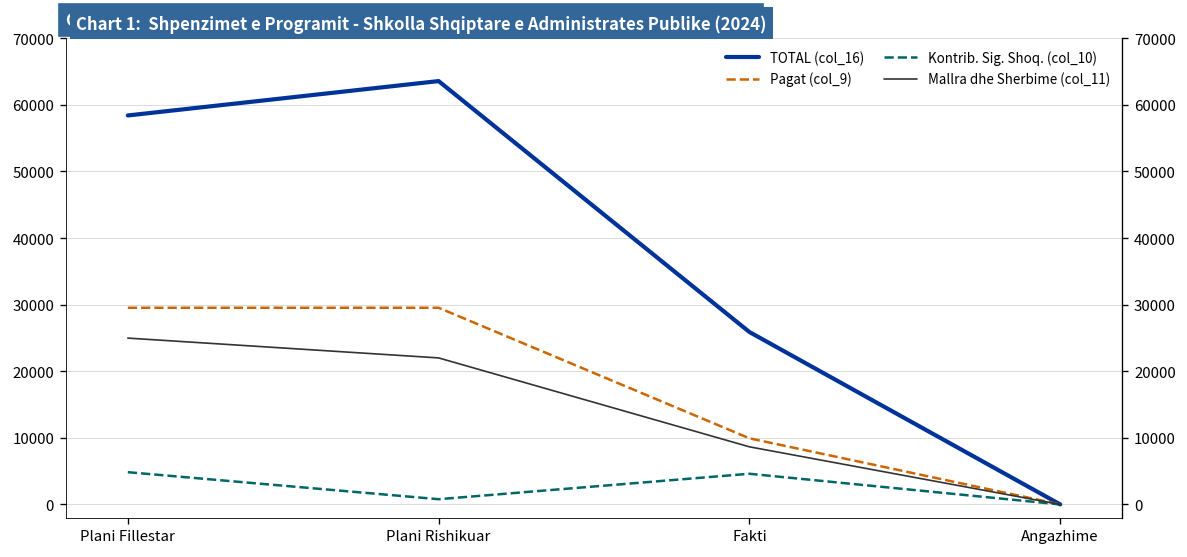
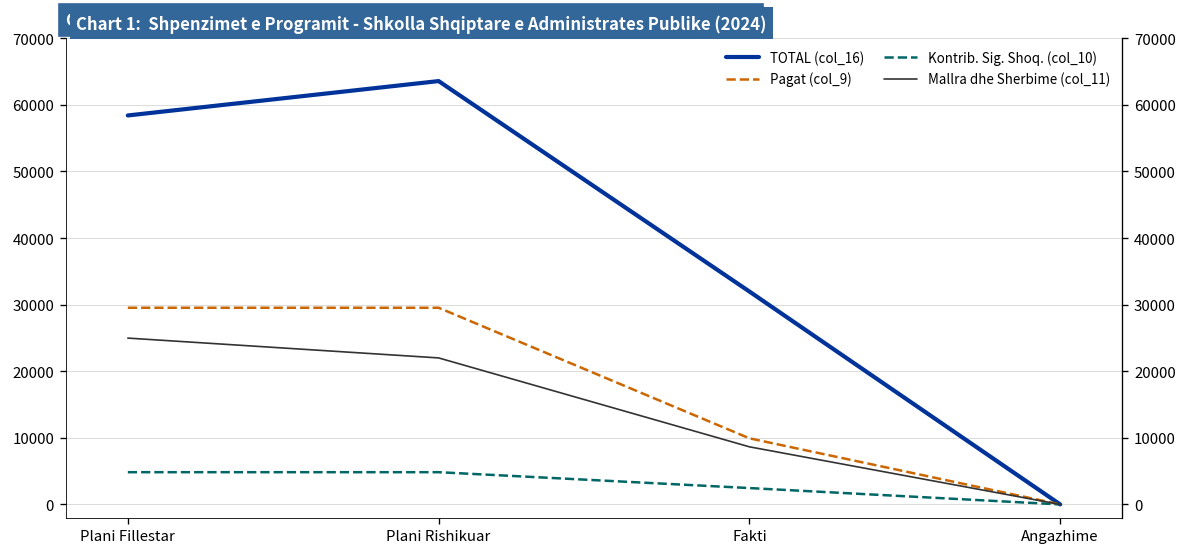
  {
    "TOTAL (col_16)": {
      "Plani Fillestar": 58000,
      "Plani Rishikuar": 64000,
-     "Fakti": 26000
+     "Fakti": 32000
    },
    "Pagat (col_9)": {
      "Plani Fillestar": 30000,
      "Plani Rishikuar": 30000,
      "Fakti": 10000
    },
    "Kontrib. Sig. Shoq. (col_10)": {
      "Plani Fillestar": 5000,
-     "Plani Rishikuar": 1000,
-     "Fakti": 5000
+     "Plani Rishikuar": 5000,
+     "Fakti": 2000
    },
    "Mallra dhe Sherbime (col_11)": {
      "Plani Fillestar": 25000,
      "Plani Rishikuar": 22000,
      "Fakti": 9000
    }
  }
